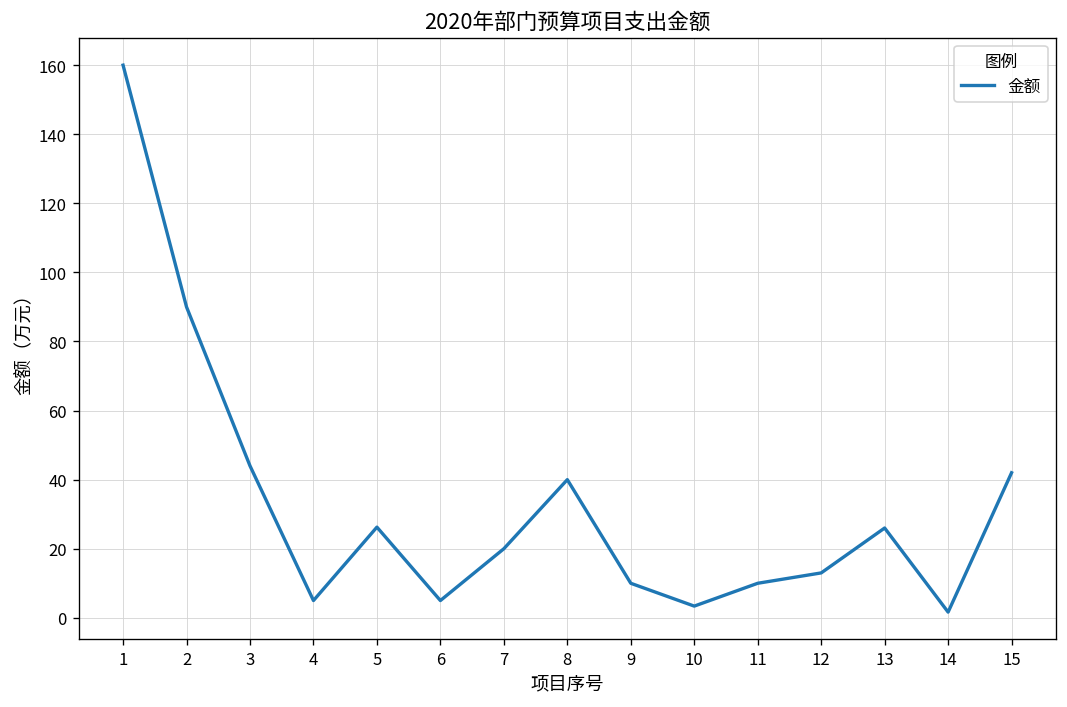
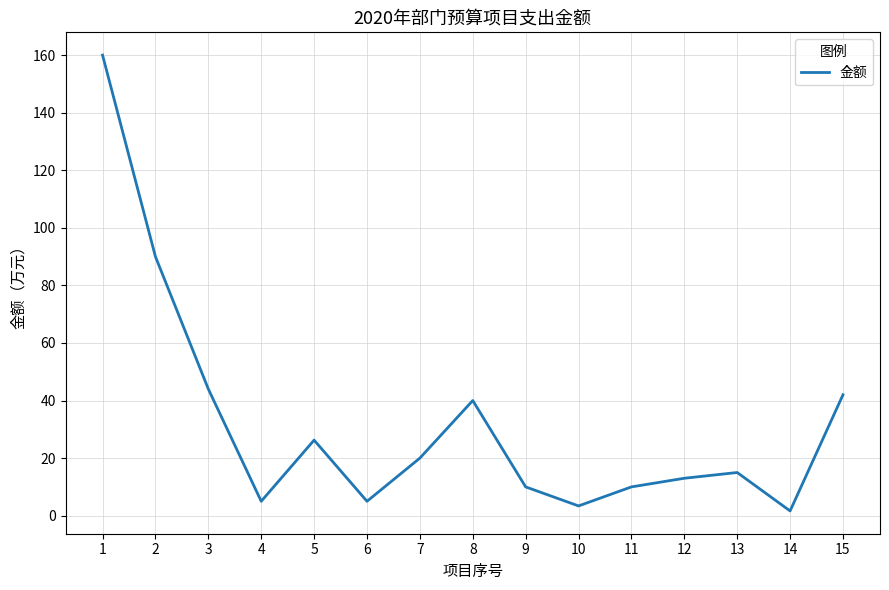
  {
    "1": 160,
    "2": 90,
    "3": 44,
    "4": 5,
    "5": 26,
    "6": 5,
    "7": 20,
    "8": 40,
    "9": 10,
    "10": 3,
    "11": 10,
    "12": 13,
-   "13": 26,
+   "13": 15,
    "14": 2,
    "15": 42
  }
